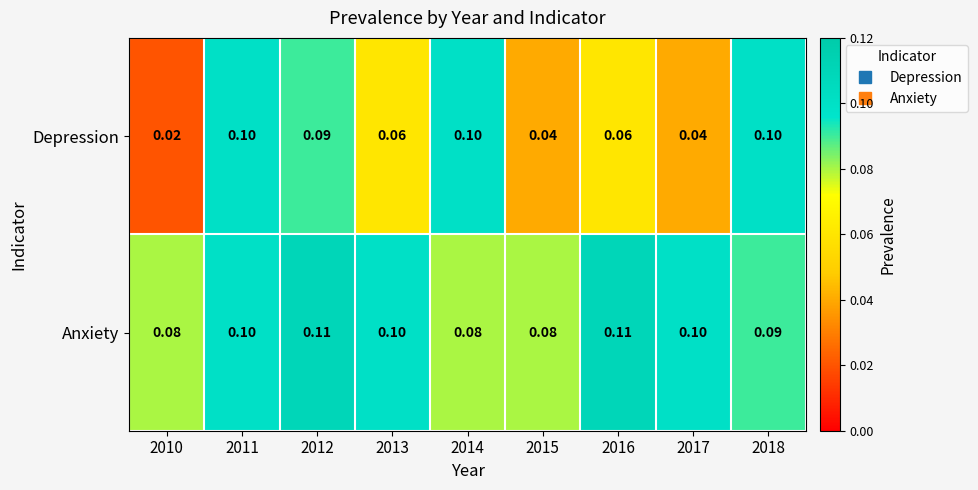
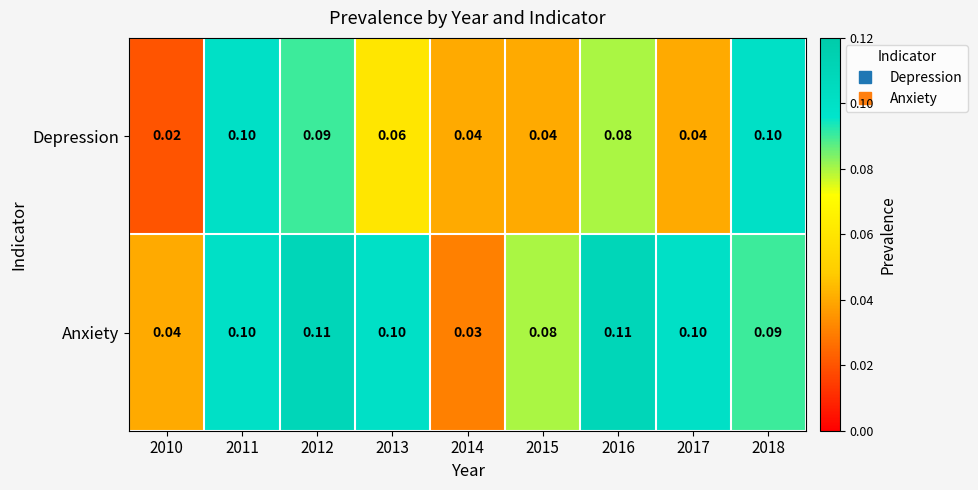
  {
    "Depression": {
      "2010": 0.02,
      "2011": 0.10,
      "2012": 0.09,
      "2013": 0.06,
-     "2014": 0.10,
+     "2014": 0.04,
      "2015": 0.04,
-     "2016": 0.06,
+     "2016": 0.08,
      "2017": 0.04,
      "2018": 0.10
    },
    "Anxiety": {
-     "2010": 0.08,
+     "2010": 0.04,
      "2011": 0.10,
      "2012": 0.11,
      "2013": 0.10,
-     "2014": 0.08,
+     "2014": 0.03,
      "2015": 0.08,
      "2016": 0.11,
      "2017": 0.10,
      "2018": 0.09
    }
  }
